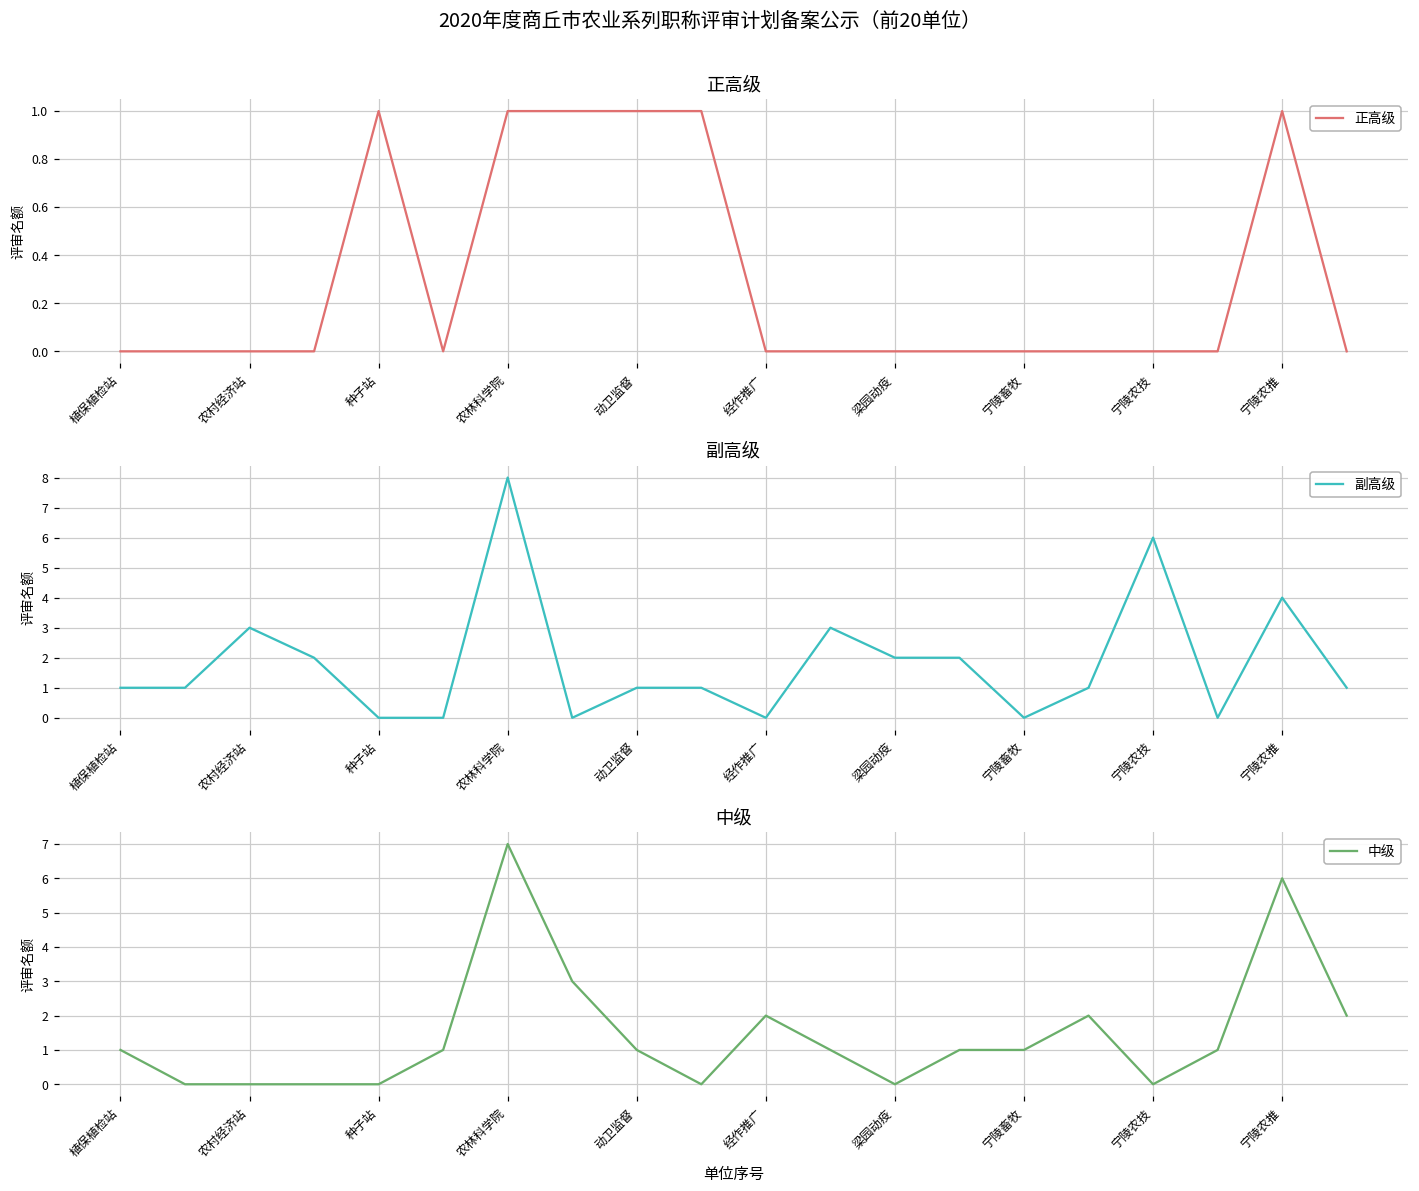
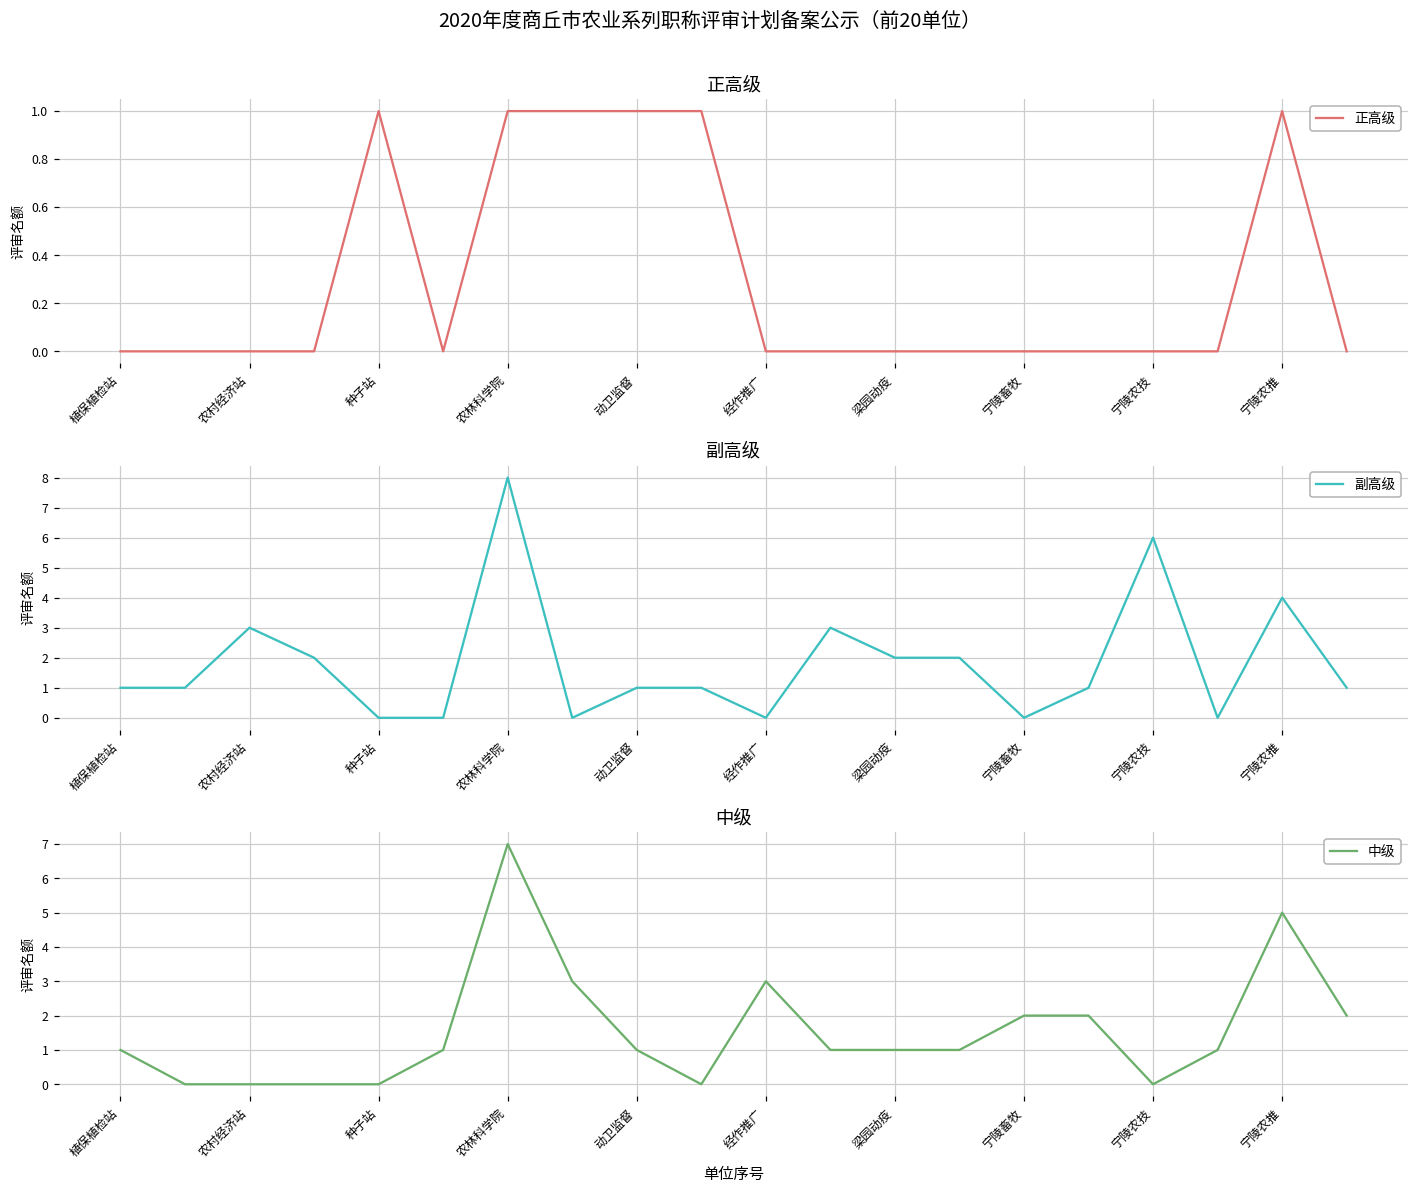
  {
    "正高级": {
      "植保植检站": 0.00,
      "农村经济站": 0.00,
      "种子站": 1.00,
      "农林科学院": 1.00,
      "动卫监督": 1.00,
      "经作推广": 0.00,
      "梁园动疫": 0.00,
      "宁陵畜牧": 0.00,
      "宁陵农技": 0.00,
      "宁陵农推": 1.00
    },
    "副高级": {
      "植保植检站": 1.0,
      "农村经济站": 3.0,
      "种子站": 0.0,
      "农林科学院": 8.0,
      "动卫监督": 1.0,
      "经作推广": 0.0,
      "梁园动疫": 2.0,
      "宁陵畜牧": 0.0,
      "宁陵农技": 6.0,
      "宁陵农推": 4.0
    },
    "中级": {
      "植保植检站": 1,
      "农村经济站": 0,
      "种子站": 0,
      "农林科学院": 7,
      "动卫监督": 1,
-     "经作推广": 2,
-     "梁园动疫": 0,
-     "宁陵畜牧": 1,
+     "经作推广": 3,
+     "梁园动疫": 1,
+     "宁陵畜牧": 2,
      "宁陵农技": 0,
-     "宁陵农推": 6
+     "宁陵农推": 5
    }
  }
